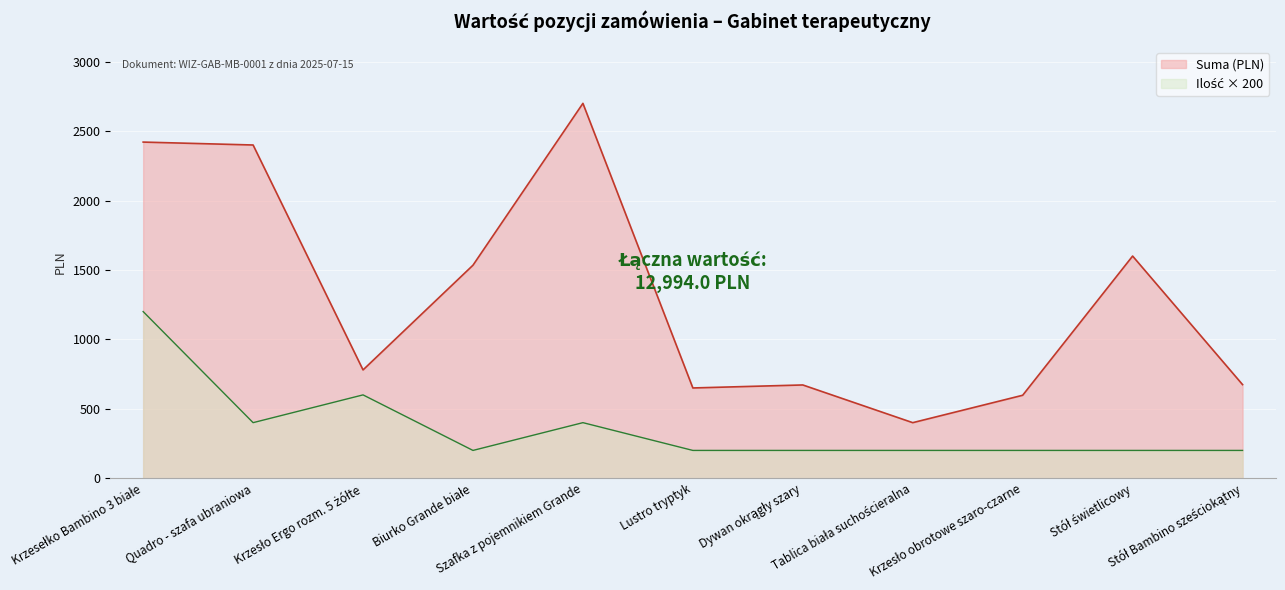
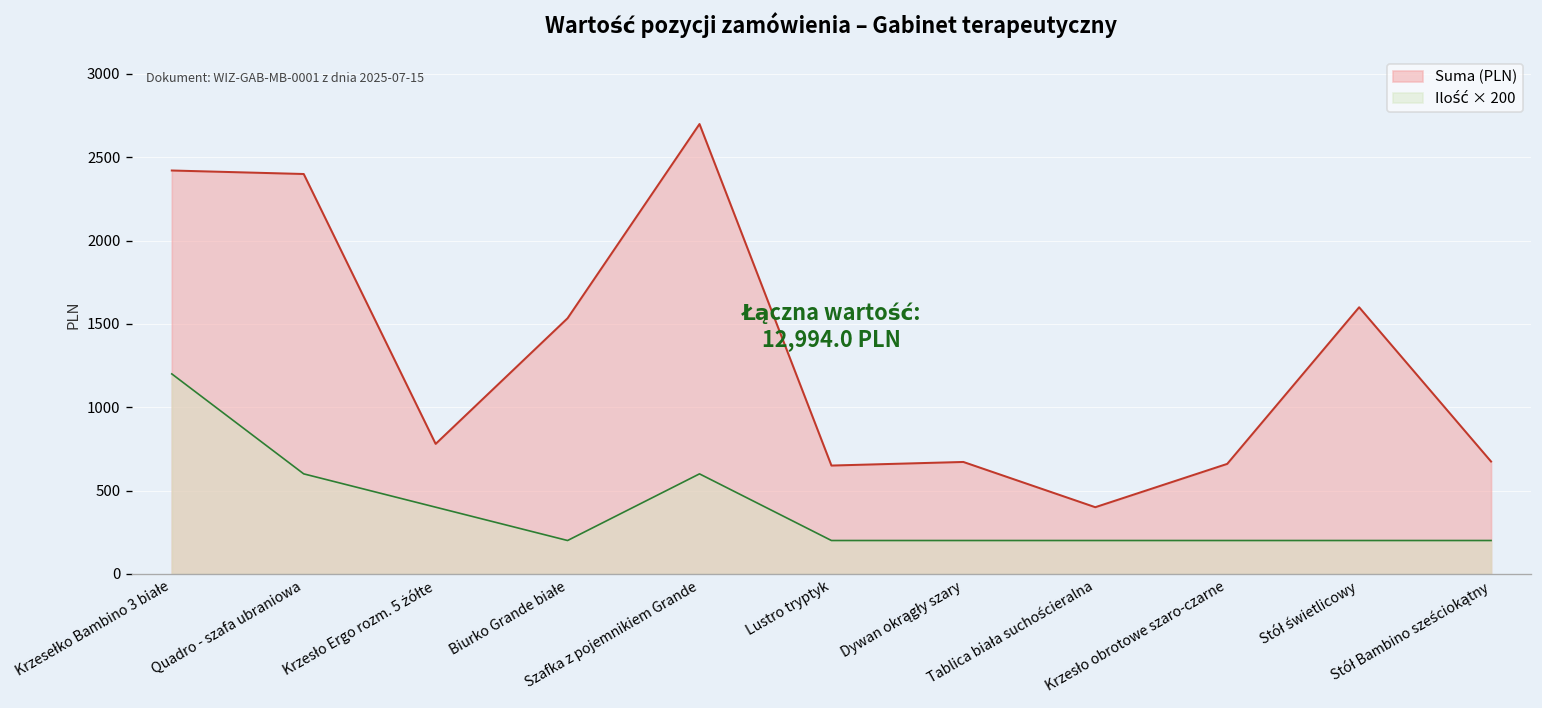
  {
    "Suma (PLN)": {
      "Krzesełko Bambino 3 białe": 2420,
      "Quadro - szafa ubraniowa": 2400,
      "Krzesło Ergo rozm. 5 żółte": 780,
      "Biurko Grande białe": 1530,
      "Szafka z pojemnikiem Grande": 2700,
      "Lustro tryptyk": 650,
      "Dywan okrągły szary": 670,
      "Tablica biała suchościeralna": 400,
-     "Krzesło obrotowe szaro-czarne": 600,
+     "Krzesło obrotowe szaro-czarne": 660,
      "Stół świetlicowy": 1600,
      "Stół Bambino sześciokątny": 670
    },
    "Ilość × 200": {
      "Krzesełko Bambino 3 białe": 1200,
-     "Quadro - szafa ubraniowa": 400,
-     "Krzesło Ergo rozm. 5 żółte": 600,
+     "Quadro - szafa ubraniowa": 600,
+     "Krzesło Ergo rozm. 5 żółte": 400,
      "Biurko Grande białe": 200,
-     "Szafka z pojemnikiem Grande": 400,
+     "Szafka z pojemnikiem Grande": 600,
      "Lustro tryptyk": 200,
      "Dywan okrągły szary": 200,
      "Tablica biała suchościeralna": 200,
      "Krzesło obrotowe szaro-czarne": 200,
      "Stół świetlicowy": 200,
      "Stół Bambino sześciokątny": 200
    }
  }
